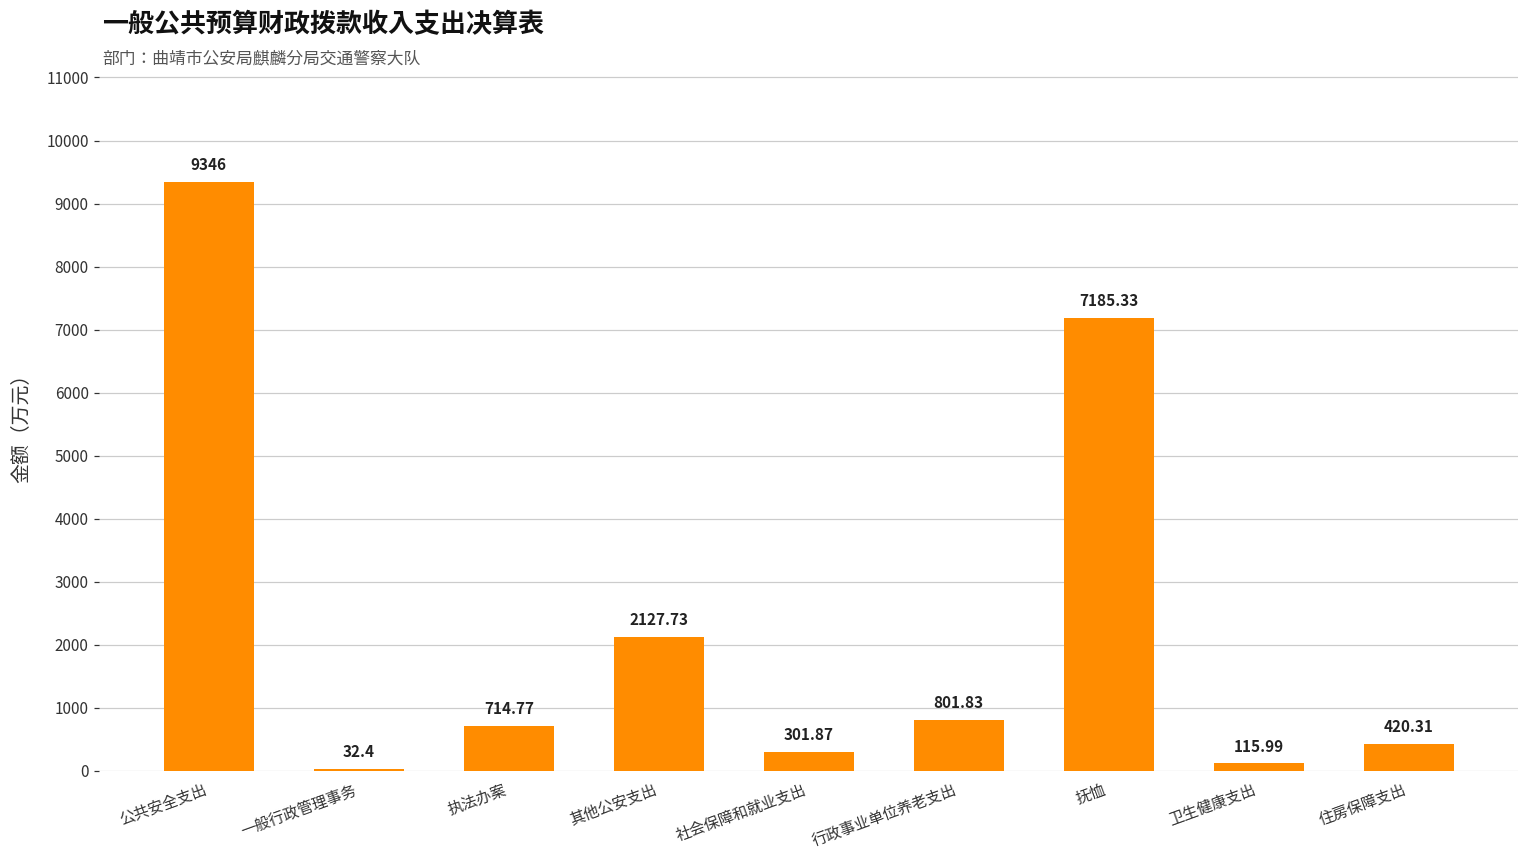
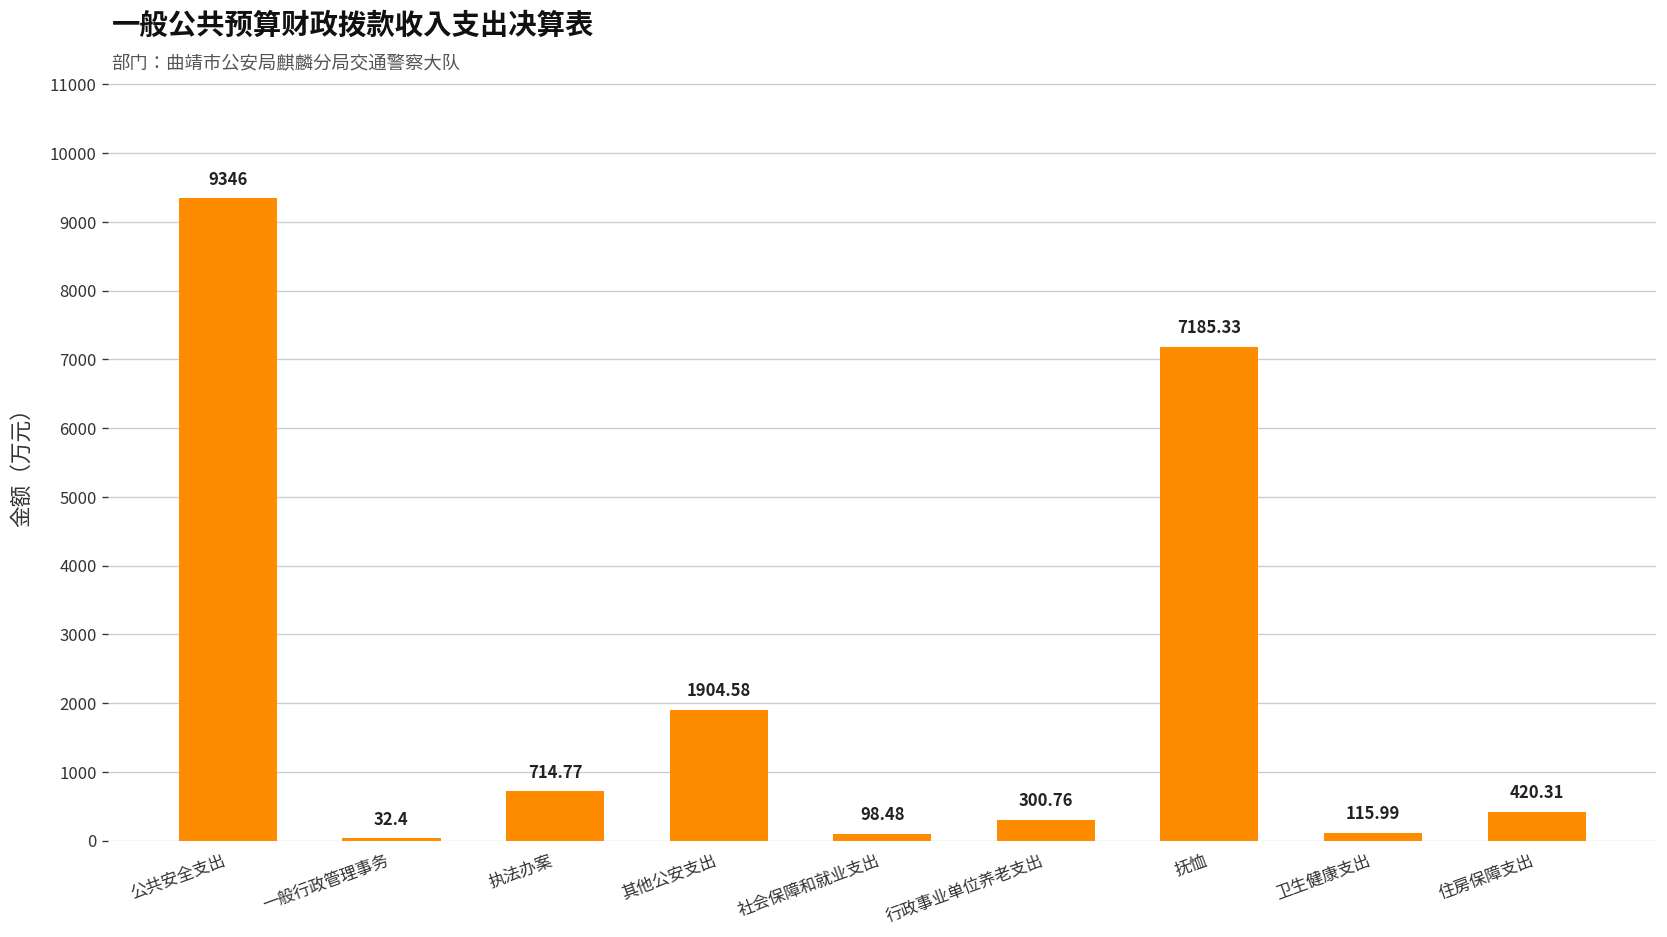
  {
    "公共安全支出": 9346,
    "一般行政管理事务": 32.4,
    "执法办案": 714.77,
-   "其他公安支出": 2127.73,
-   "社会保障和就业支出": 301.87,
-   "行政事业单位养老支出": 801.83,
+   "其他公安支出": 1904.58,
+   "社会保障和就业支出": 98.48,
+   "行政事业单位养老支出": 300.76,
    "抚恤": 7185.33,
    "卫生健康支出": 115.99,
    "住房保障支出": 420.31
  }
